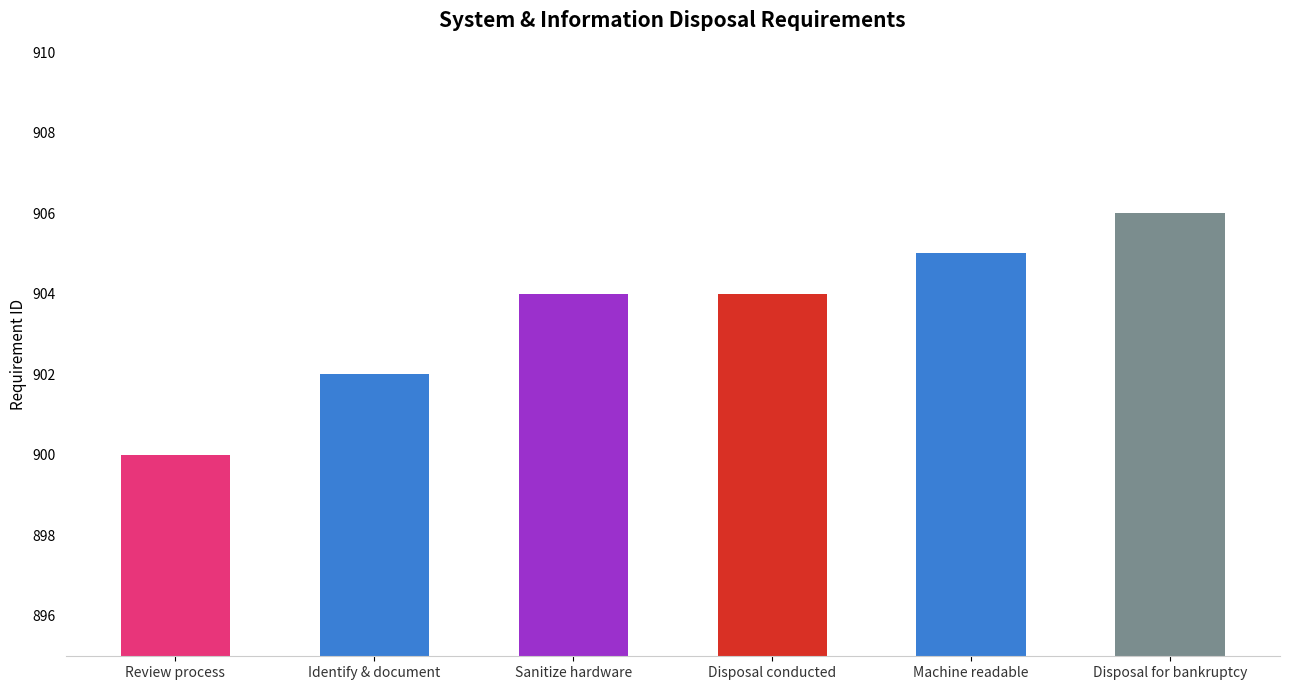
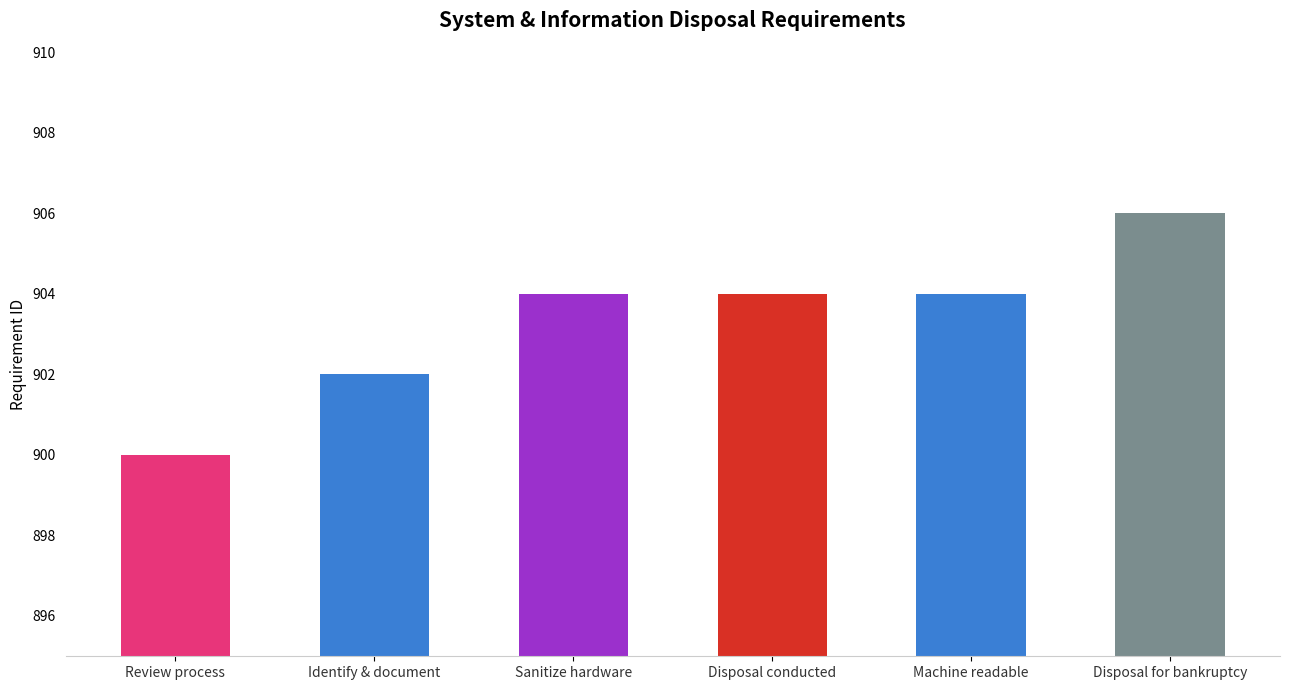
  {
-   "Machine readable": 905
+   "Machine readable": 904
  }
